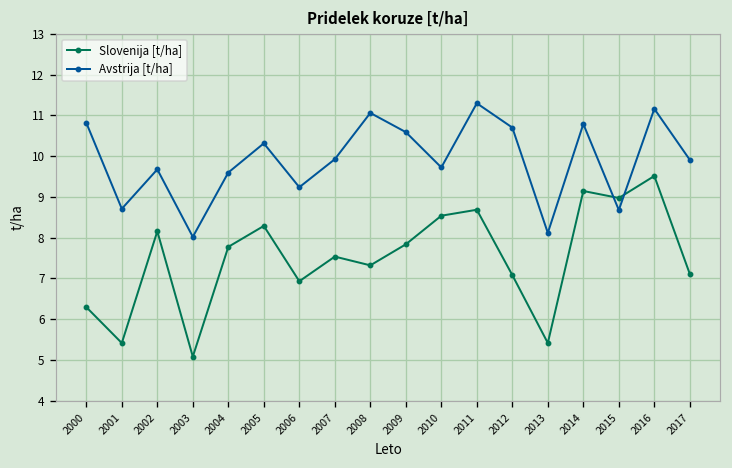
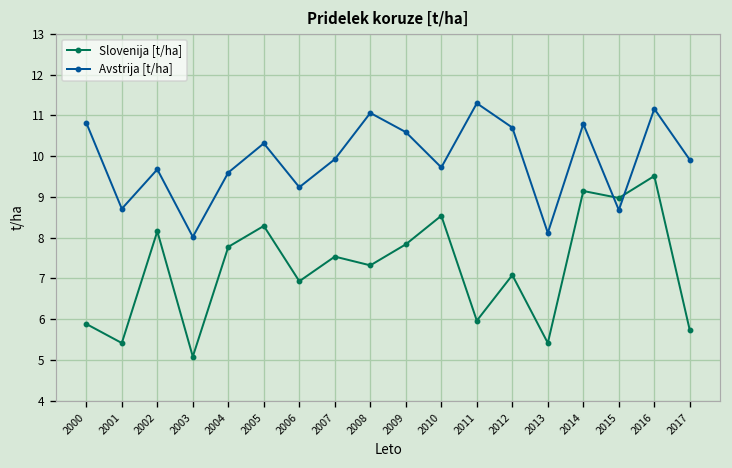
  {
    "Slovenija [t/ha]": {
-     "2000": 6.3,
+     "2000": 5.9,
      "2001": 5.4,
      "2002": 8.2,
      "2003": 5.1,
      "2004": 7.8,
      "2005": 8.3,
      "2006": 6.9,
      "2007": 7.5,
      "2008": 7.3,
      "2009": 7.8,
      "2010": 8.5,
-     "2011": 8.7,
+     "2011": 6.0,
      "2012": 7.1,
      "2013": 5.4,
      "2014": 9.1,
      "2015": 9.0,
      "2016": 9.5,
-     "2017": 7.1
+     "2017": 5.7
    },
    "Avstrija [t/ha]": {
      "2000": 10.8,
      "2001": 8.7,
      "2002": 9.7,
      "2003": 8.0,
      "2004": 9.6,
      "2005": 10.3,
      "2006": 9.2,
      "2007": 9.9,
      "2008": 11.1,
      "2009": 10.6,
      "2010": 9.7,
      "2011": 11.3,
      "2012": 10.7,
      "2013": 8.1,
      "2014": 10.8,
      "2015": 8.7,
      "2016": 11.2,
      "2017": 9.9
    }
  }
